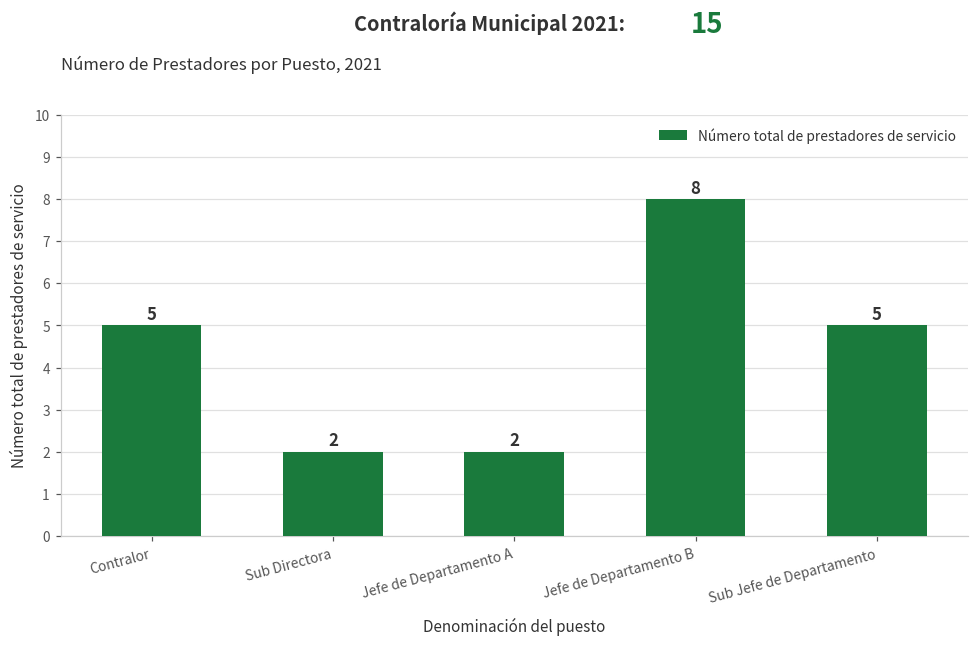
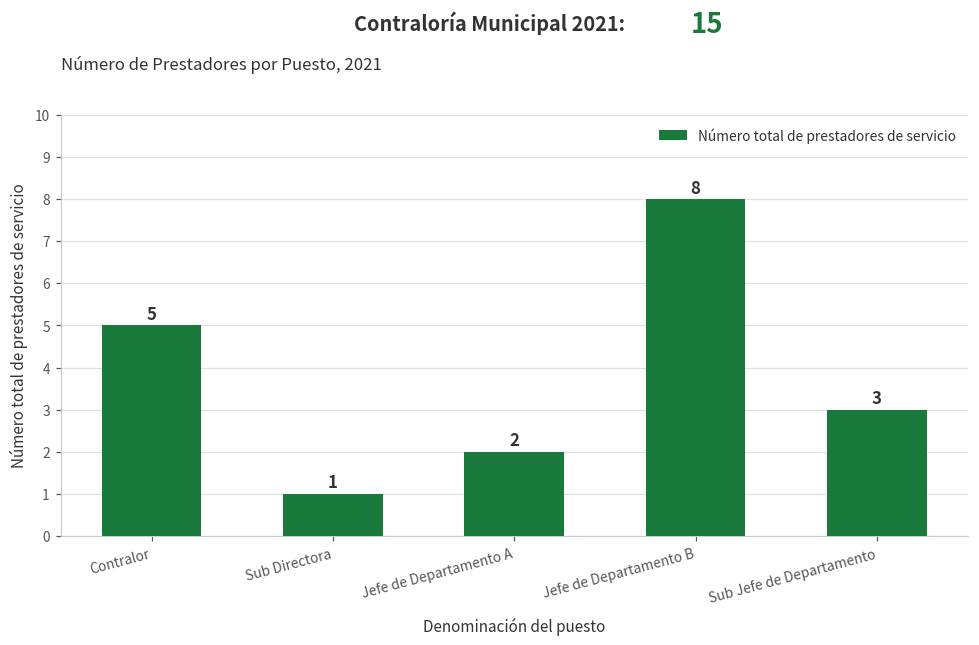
  {
    "Contralor": 5,
-   "Sub Directora": 2,
+   "Sub Directora": 1,
    "Jefe de Departamento A": 2,
    "Jefe de Departamento B": 8,
-   "Sub Jefe de Departamento": 5
+   "Sub Jefe de Departamento": 3
  }
